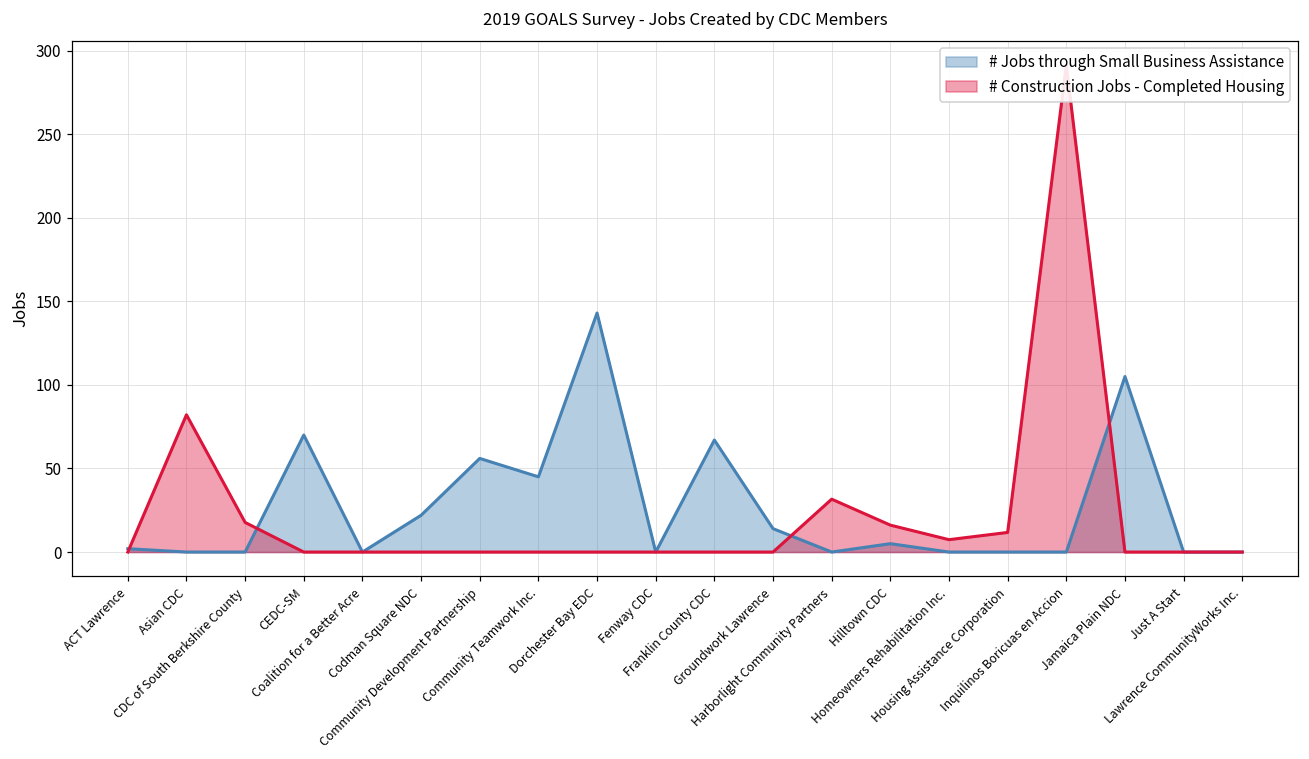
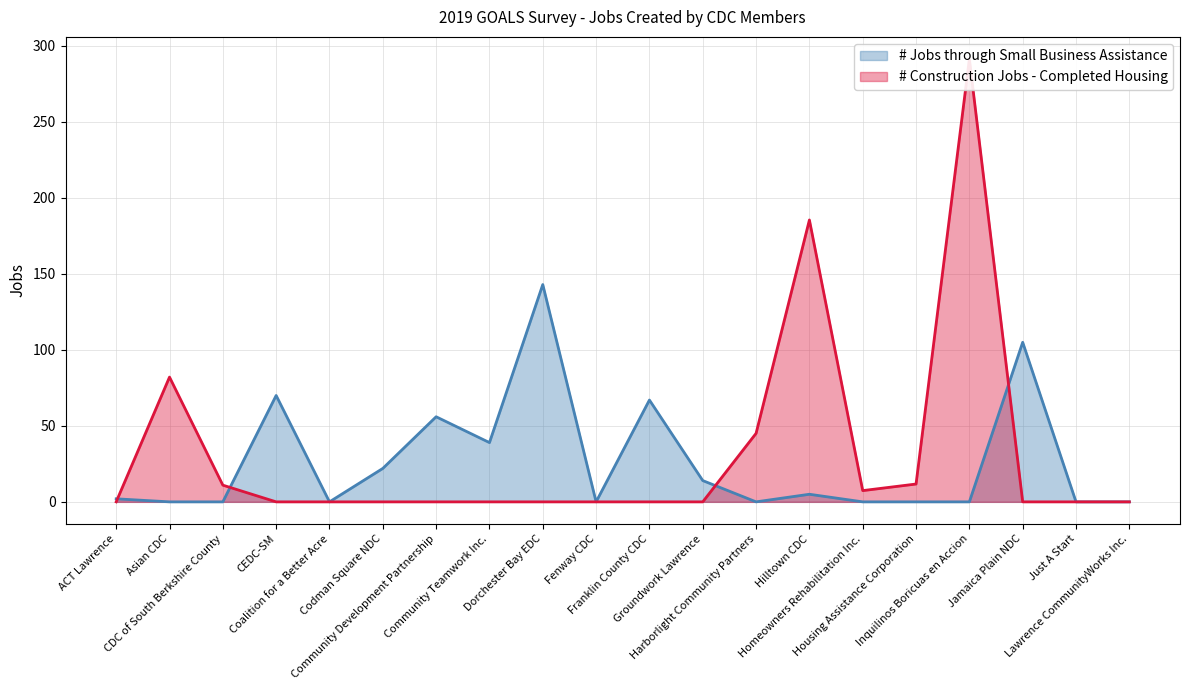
  {
    "# Jobs through Small Business Assistance": {
      "ACT Lawrence": 2,
      "Asian CDC": 0,
      "CDC of South Berkshire County": 0,
      "CEDC-SM": 70,
      "Codman Square NDC": 22,
      "Community Development Partnership": 56,
-     "Community Teamwork Inc.": 45,
+     "Community Teamwork Inc.": 39,
      "Dorchester Bay EDC": 143,
      "Franklin County CDC": 67,
      "Groundwork Lawrence": 14,
      "Harborlight Community Partners": 0,
      "Hilltown CDC": 5,
      "Homeowners Rehabilitation Inc.": 0,
      "Housing Assistance Corporation": 0,
      "Inquilinos Boricuas en Accion": 0,
      "Jamaica Plain NDC": 105
    },
    "# Construction Jobs - Completed Housing": {
      "ACT Lawrence": 0,
      "Asian CDC": 82,
-     "CDC of South Berkshire County": 18,
+     "CDC of South Berkshire County": 11,
      "CEDC-SM": 0,
      "Codman Square NDC": 0,
      "Community Development Partnership": 0,
      "Community Teamwork Inc.": 0,
      "Dorchester Bay EDC": 0,
      "Franklin County CDC": 0,
      "Groundwork Lawrence": 0,
-     "Harborlight Community Partners": 32,
-     "Hilltown CDC": 16,
+     "Harborlight Community Partners": 45,
+     "Hilltown CDC": 186,
      "Homeowners Rehabilitation Inc.": 7,
      "Housing Assistance Corporation": 12,
      "Jamaica Plain NDC": 0
    }
  }
